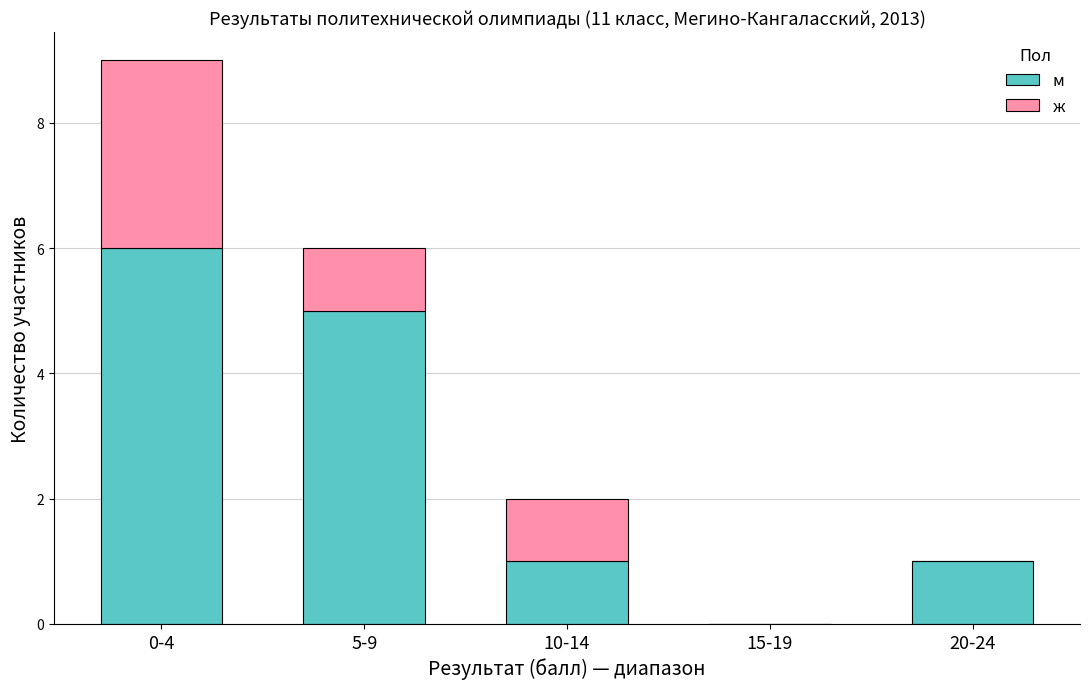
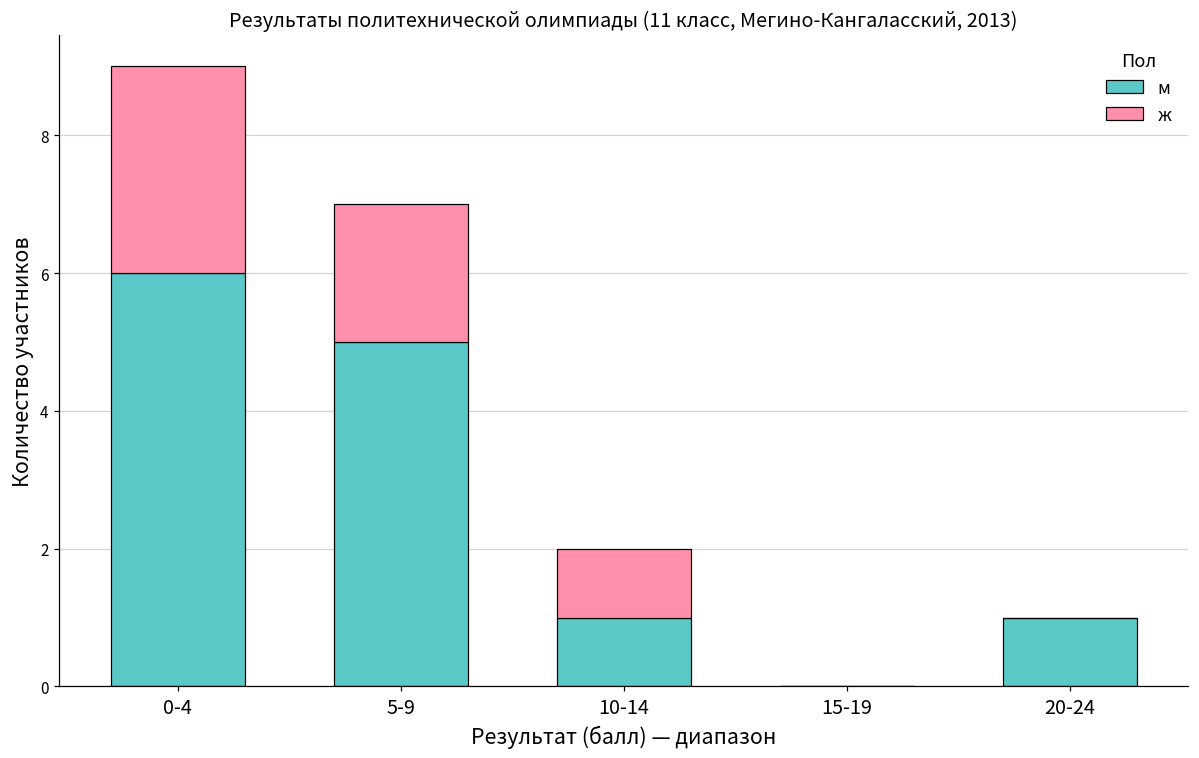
  {
    "м": {
      "0-4": 6,
      "5-9": 5,
      "10-14": 1,
      "15-19": 0,
      "20-24": 1
    },
    "ж": {
-     "5-9": 1
+     "5-9": 2
    }
  }
